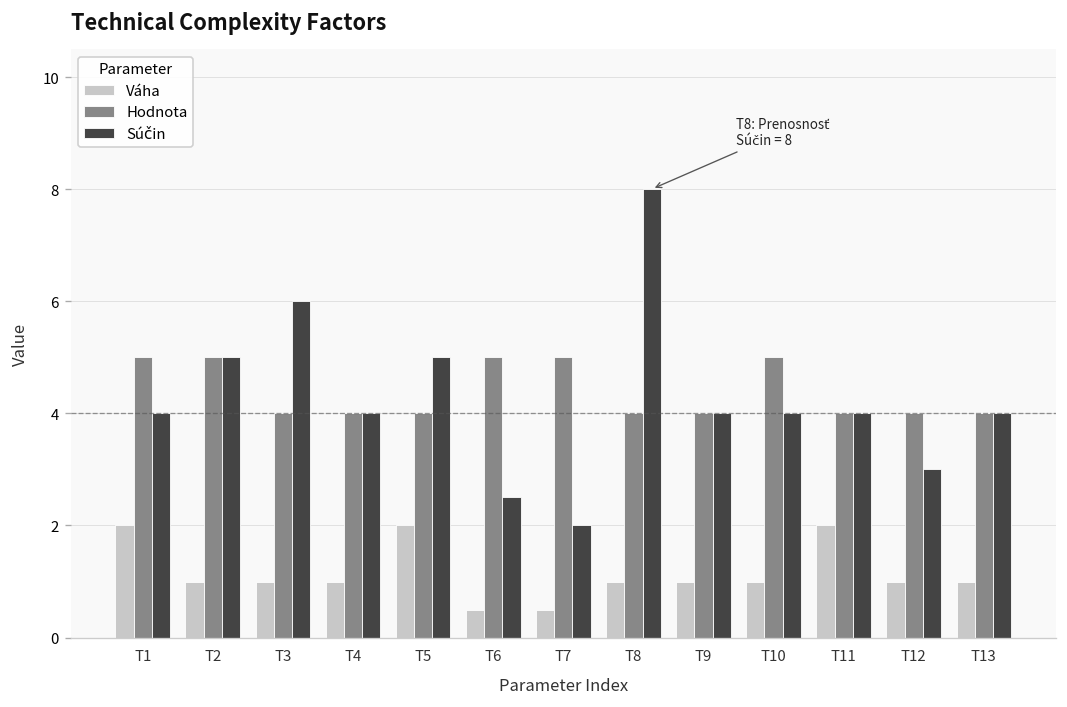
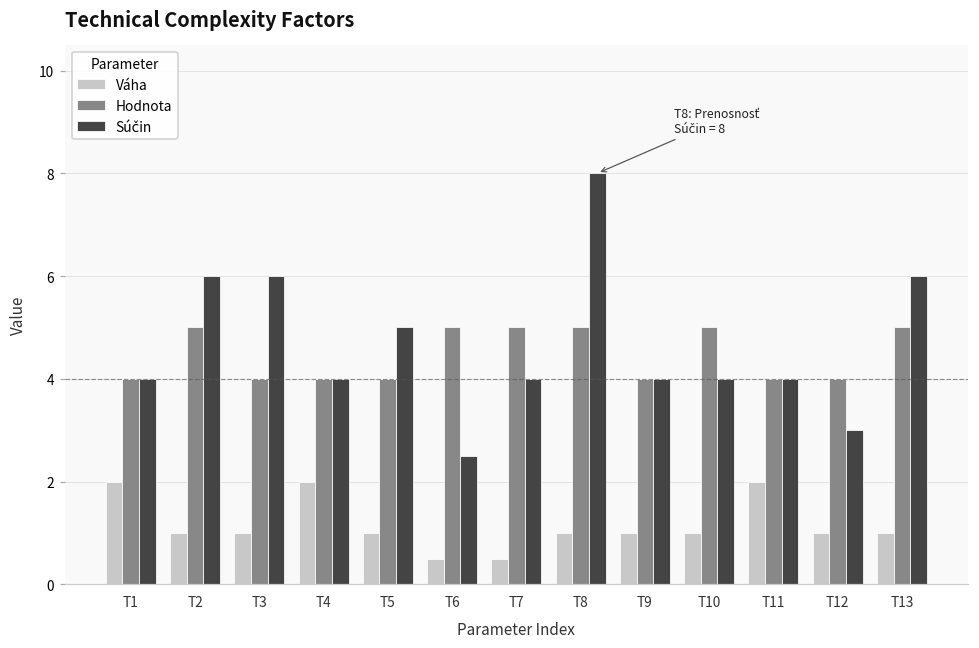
  {
    "Váha": {
      "T1": 2,
      "T2": 1,
      "T3": 1,
-     "T4": 1,
-     "T5": 2,
+     "T4": 2,
+     "T5": 1,
      "T6": 0.5,
      "T7": 0.5,
      "T8": 1,
      "T9": 1,
      "T10": 1,
      "T11": 2,
      "T12": 1,
      "T13": 1
    },
    "Hodnota": {
-     "T1": 5,
+     "T1": 4,
      "T2": 5,
      "T3": 4,
      "T4": 4,
      "T5": 4,
      "T6": 5,
      "T7": 5,
-     "T8": 4,
+     "T8": 5,
      "T9": 4,
      "T10": 5,
      "T11": 4,
      "T12": 4,
-     "T13": 4
+     "T13": 5
    },
    "Súčin": {
      "T1": 4,
-     "T2": 5,
+     "T2": 6,
      "T3": 6,
      "T4": 4,
      "T5": 5,
      "T6": 2.5,
-     "T7": 2,
+     "T7": 4,
      "T9": 4,
      "T10": 4,
      "T11": 4,
      "T12": 3,
-     "T13": 4
+     "T13": 6
    }
  }
